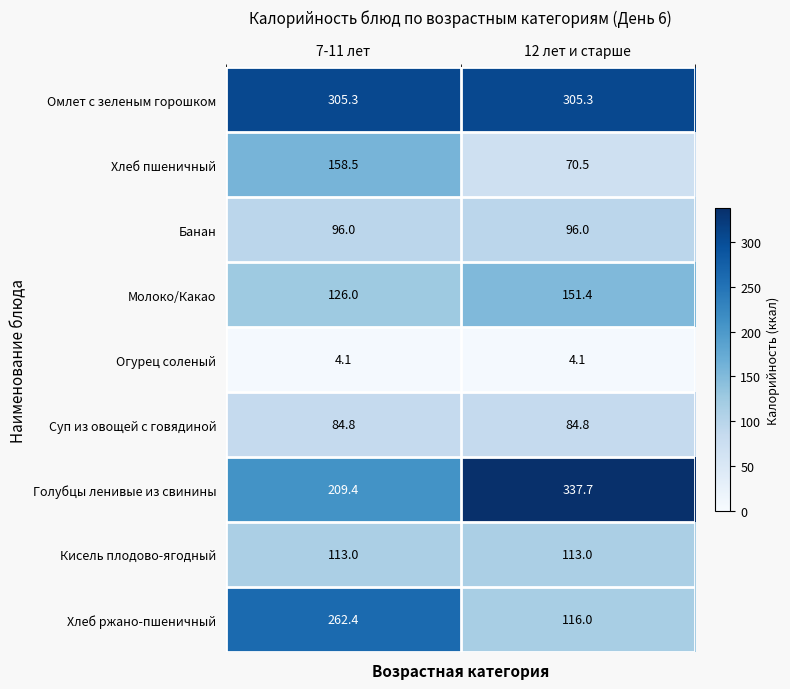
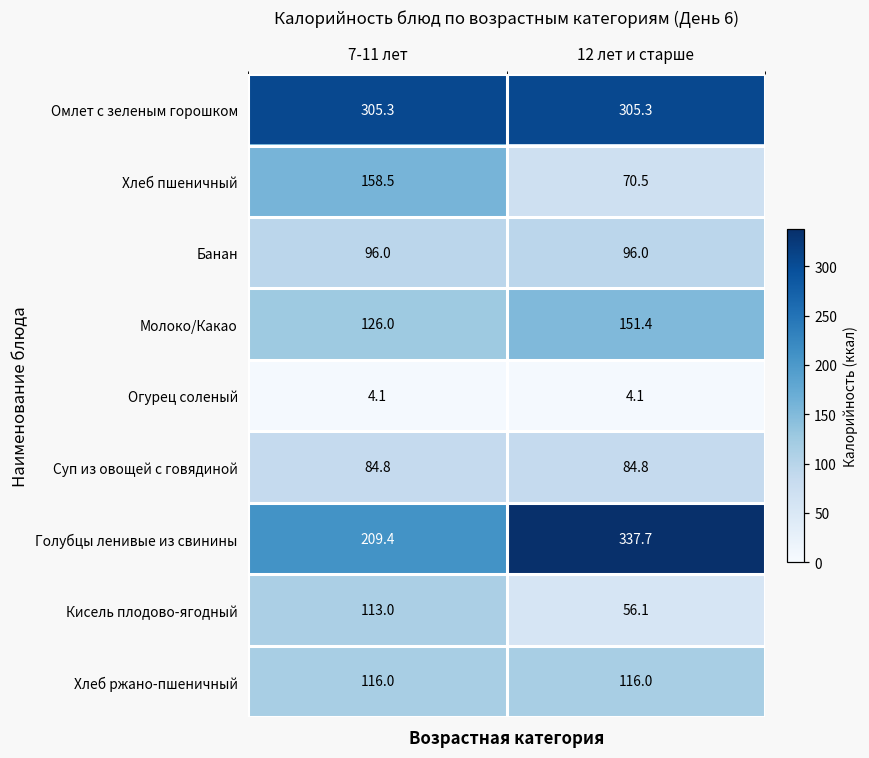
  {
    "Омлет с зеленым горошком": {
      "7-11 лет": 305.3,
      "12 лет и старше": 305.3
    },
    "Хлеб пшеничный": {
      "7-11 лет": 158.5,
      "12 лет и старше": 70.5
    },
    "Банан": {
      "7-11 лет": 96.0,
      "12 лет и старше": 96.0
    },
    "Молоко/Какао": {
      "7-11 лет": 126.0,
      "12 лет и старше": 151.4
    },
    "Огурец соленый": {
      "7-11 лет": 4.1,
      "12 лет и старше": 4.1
    },
    "Суп из овощей с говядиной": {
      "7-11 лет": 84.8,
      "12 лет и старше": 84.8
    },
    "Голубцы ленивые из свинины": {
      "7-11 лет": 209.4,
      "12 лет и старше": 337.7
    },
    "Кисель плодово-ягодный": {
      "7-11 лет": 113.0,
-     "12 лет и старше": 113.0
+     "12 лет и старше": 56.1
    },
    "Хлеб ржано-пшеничный": {
-     "7-11 лет": 262.4,
+     "7-11 лет": 116.0,
      "12 лет и старше": 116.0
    }
  }
